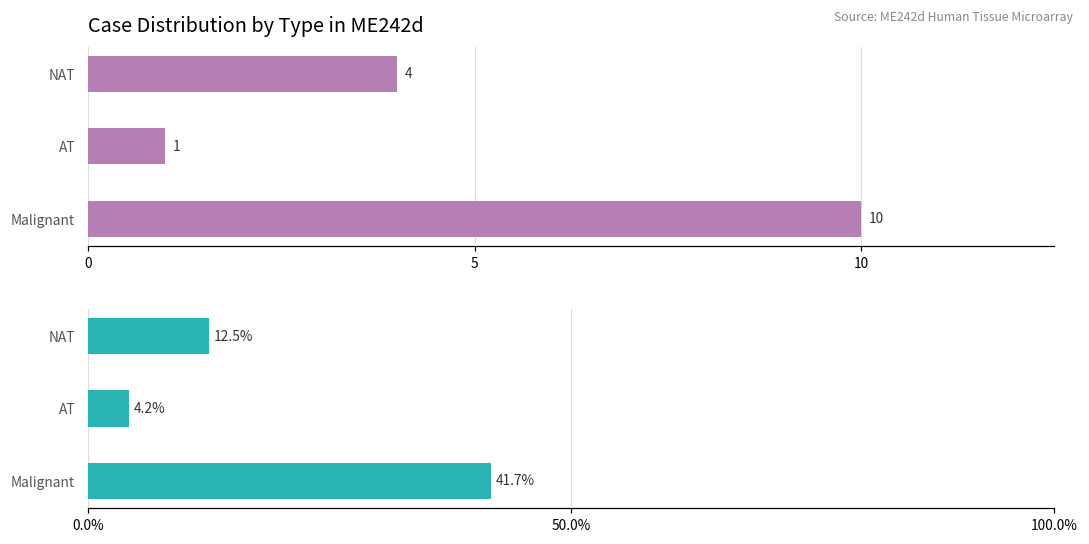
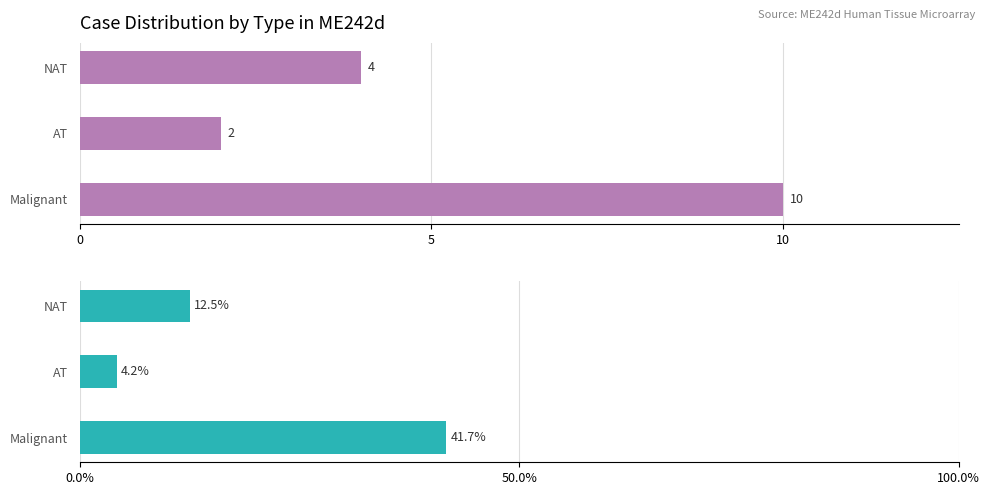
  {
    "Case Distribution by Type in ME242d": {
      "NAT": 4,
-     "AT": 1,
+     "AT": 2,
      "Malignant": 10
    }
  }
